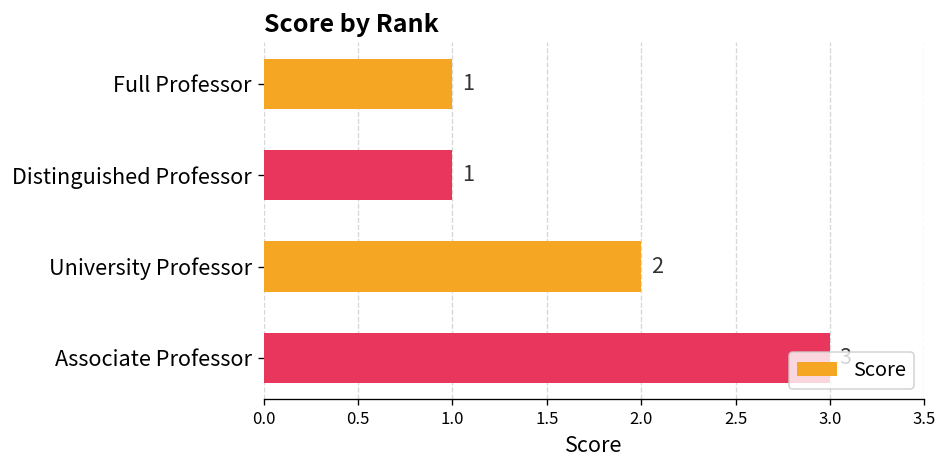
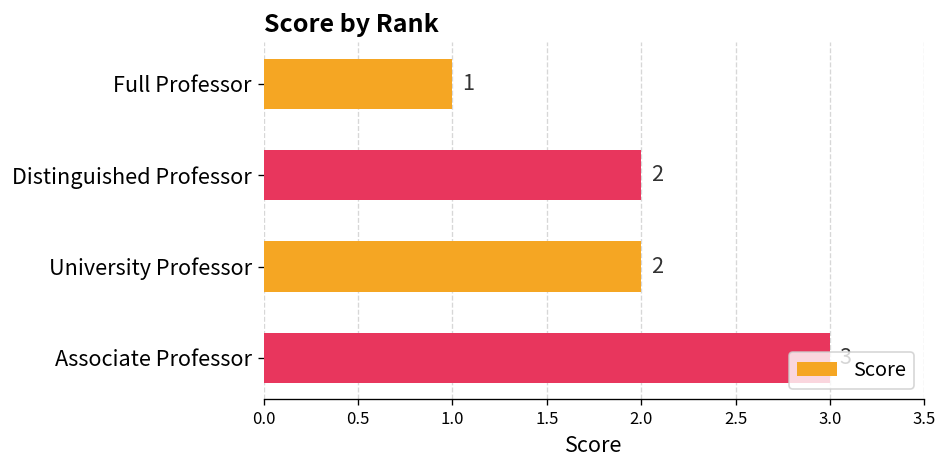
  {
    "Full Professor": 1,
-   "Distinguished Professor": 1,
+   "Distinguished Professor": 2,
    "University Professor": 2
  }
